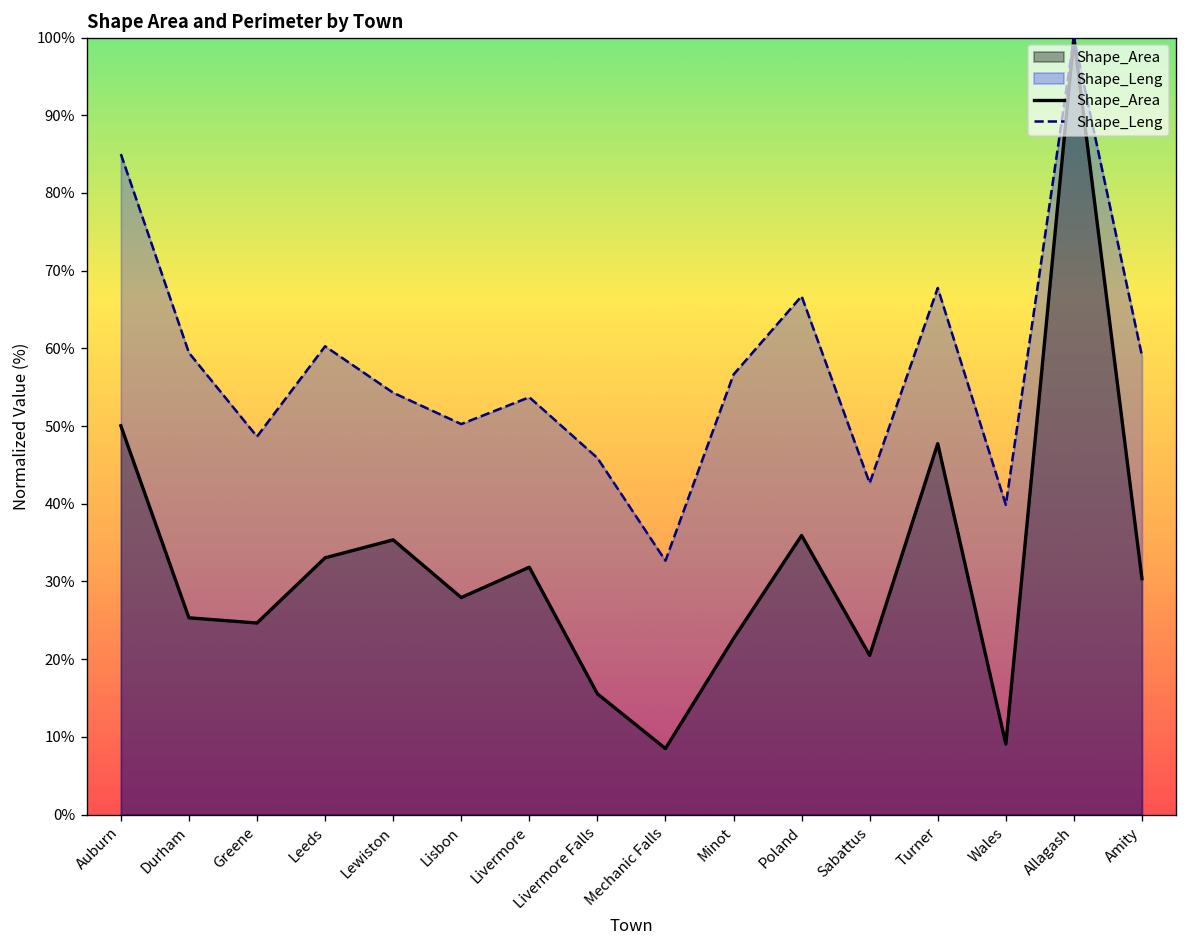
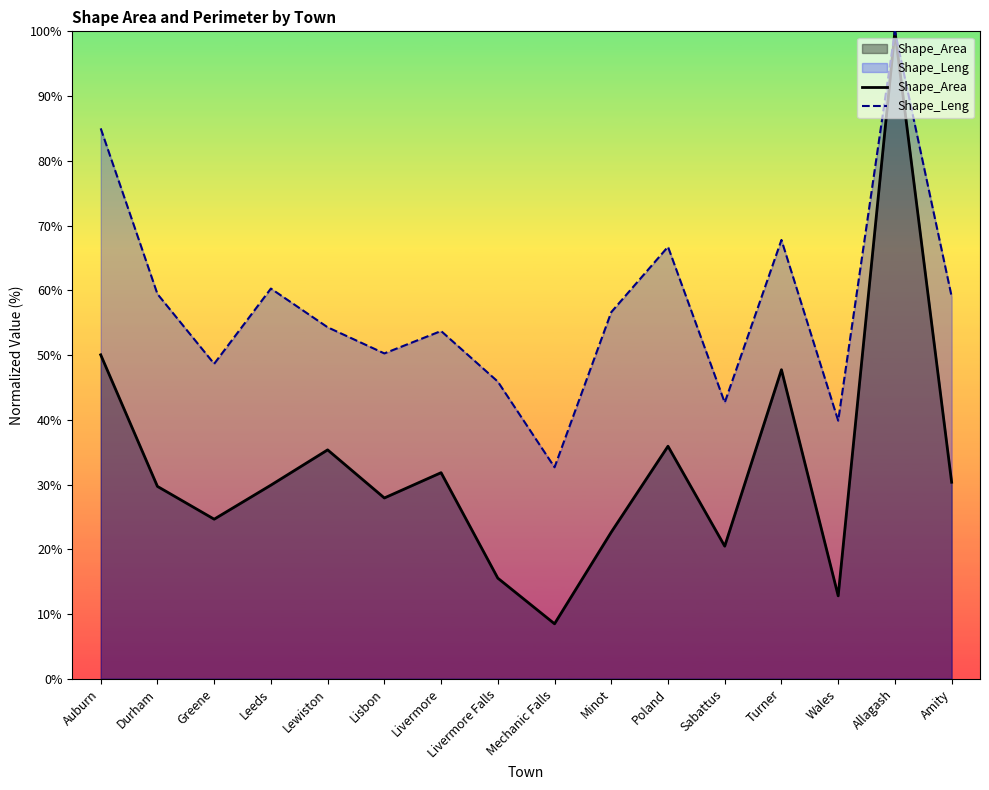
  {
    "Shape_Area": {
      "Auburn": "50%",
-     "Durham": "25%",
+     "Durham": "30%",
      "Greene": "25%",
-     "Leeds": "33%",
+     "Leeds": "30%",
      "Lewiston": "35%",
      "Lisbon": "28%",
      "Livermore": "32%",
      "Livermore Falls": "16%",
      "Mechanic Falls": "8%",
      "Minot": "23%",
      "Poland": "36%",
      "Sabattus": "20%",
      "Turner": "48%",
-     "Wales": "9%",
+     "Wales": "13%",
      "Amity": "30%"
    }
  }
